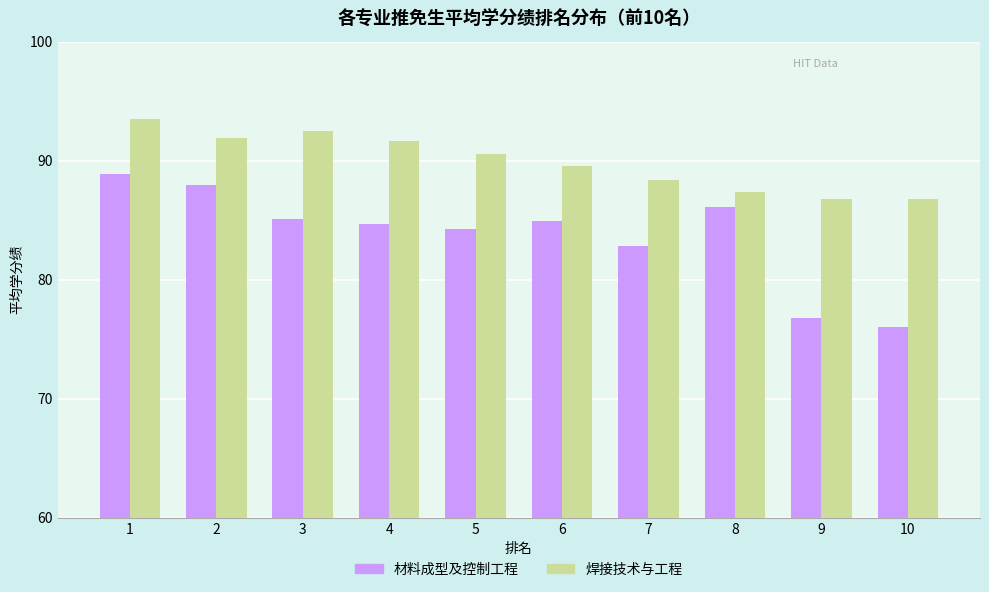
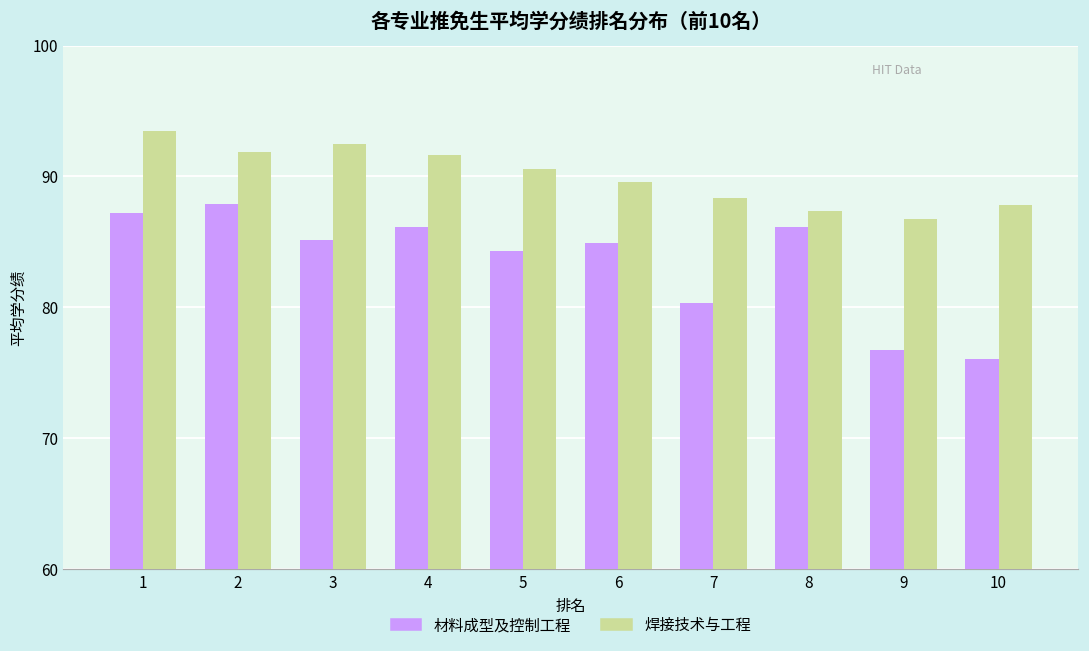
  {
    "材料成型及控制工程": {
-     "1": 88.9,
+     "1": 87.2,
      "2": 87.9,
      "3": 85.1,
-     "4": 84.7,
+     "4": 86.1,
      "5": 84.3,
      "6": 84.9,
-     "7": 82.8,
+     "7": 80.3,
      "8": 86.1,
      "9": 76.8,
      "10": 76.0
    },
    "焊接技术与工程": {
      "1": 93.5,
      "2": 91.9,
      "3": 92.5,
      "4": 91.7,
      "5": 90.6,
      "6": 89.5,
      "7": 88.4,
      "8": 87.3,
      "9": 86.8,
-     "10": 86.7
+     "10": 87.8
    }
  }
